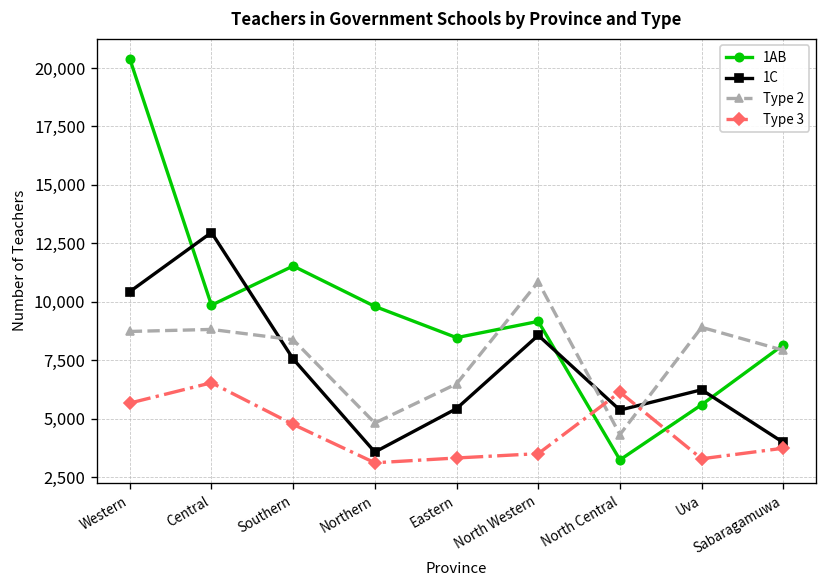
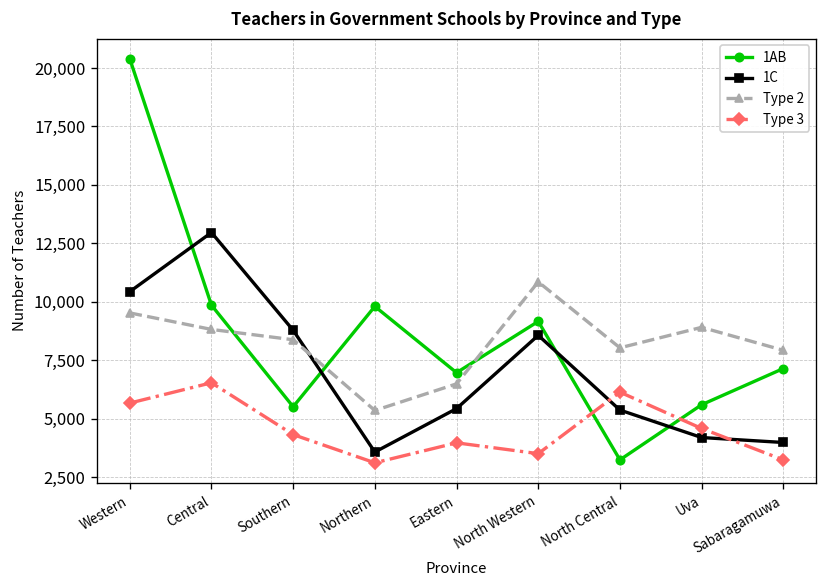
  {
    "1AB": {
      "Western": "20,400",
      "Central": "9,900",
-     "Southern": "11,500",
+     "Southern": "5,500",
      "Northern": "9,800",
-     "Eastern": "8,500",
+     "Eastern": "7,000",
      "North Western": "9,200",
      "North Central": "3,200",
      "Uva": "5,600",
-     "Sabaragamuwa": "8,200"
+     "Sabaragamuwa": "7,100"
    },
    "1C": {
      "Western": "10,400",
      "Central": "13,000",
-     "Southern": "7,600",
+     "Southern": "8,800",
      "Northern": "3,600",
      "Eastern": "5,400",
      "North Western": "8,600",
      "North Central": "5,400",
-     "Uva": "6,200",
+     "Uva": "4,200",
      "Sabaragamuwa": "4,000"
    },
    "Type 2": {
-     "Western": "8,700",
+     "Western": "9,500",
      "Central": "8,800",
      "Southern": "8,400",
-     "Northern": "4,800",
+     "Northern": "5,400",
      "Eastern": "6,500",
      "North Western": "10,900",
-     "North Central": "4,300",
+     "North Central": "8,000",
      "Uva": "8,900",
      "Sabaragamuwa": "7,900"
    },
    "Type 3": {
      "Western": "5,700",
      "Central": "6,500",
-     "Southern": "4,800",
+     "Southern": "4,300",
      "Northern": "3,100",
-     "Eastern": "3,300",
+     "Eastern": "4,000",
      "North Western": "3,500",
      "North Central": "6,100",
-     "Uva": "3,300",
-     "Sabaragamuwa": "3,700"
+     "Uva": "4,600",
+     "Sabaragamuwa": "3,200"
    }
  }
